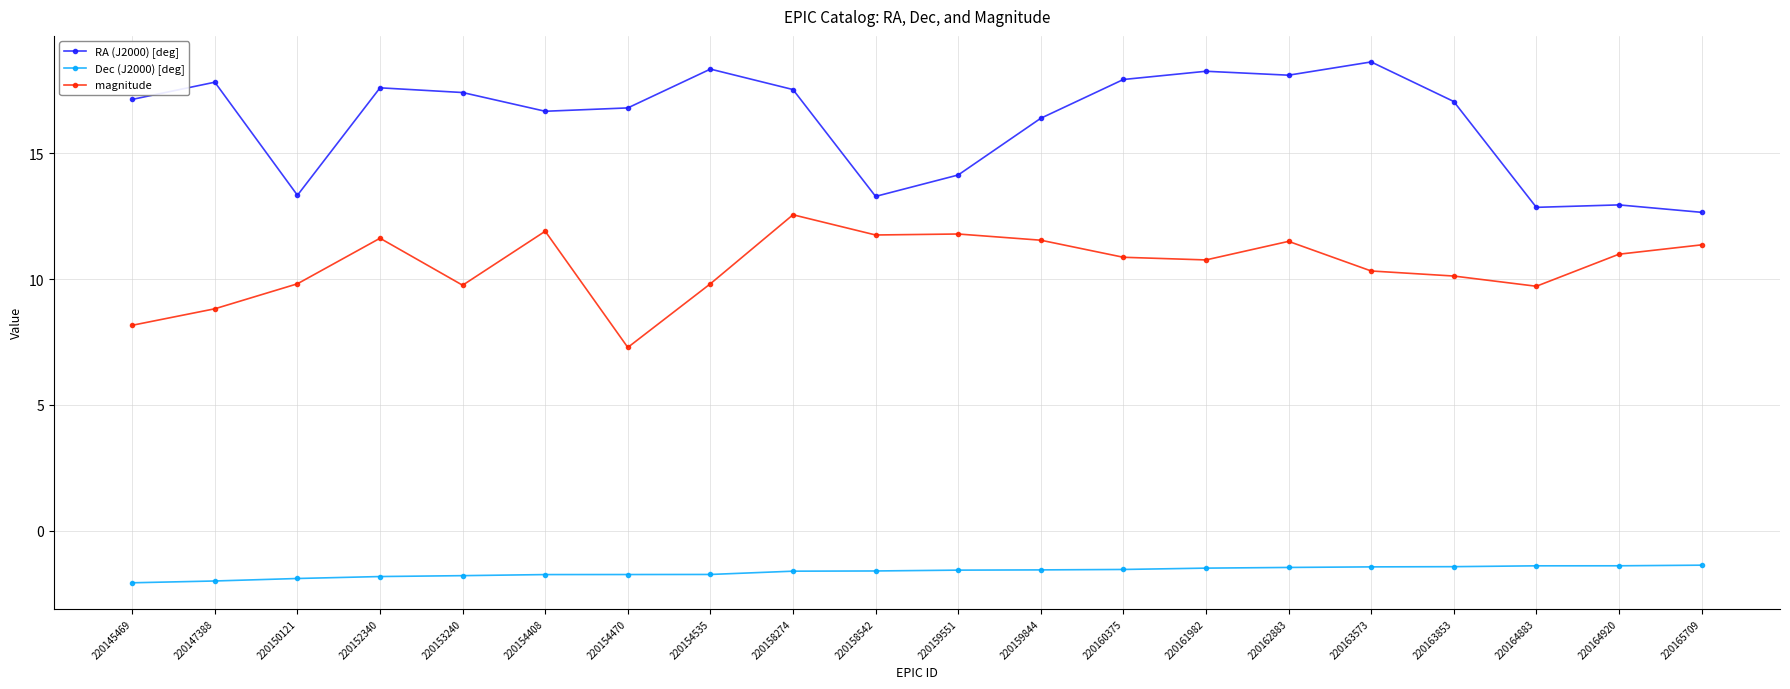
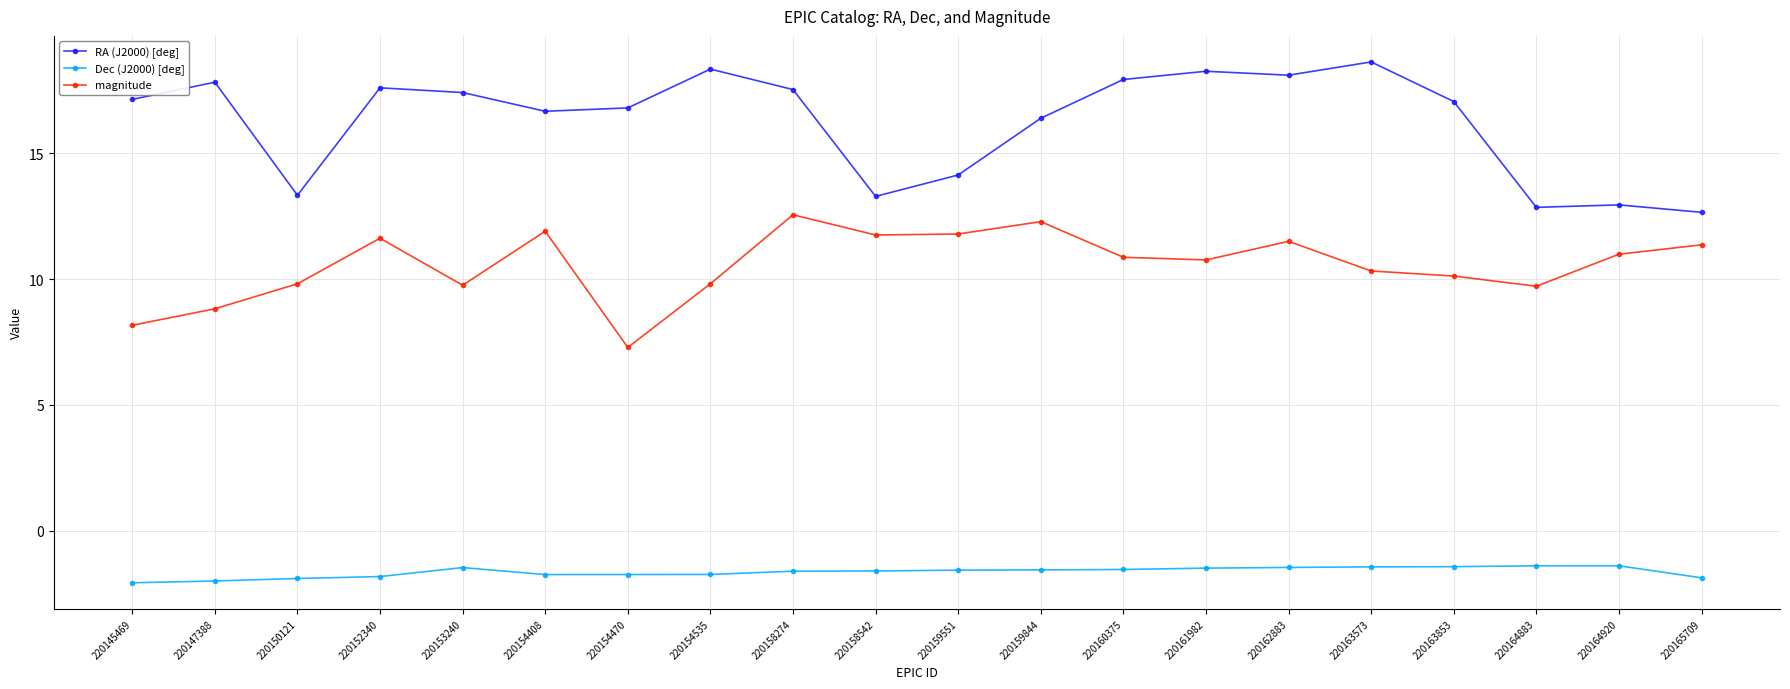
  {
    "RA (J2000) [deg]": {
      "220145469": 17.1,
      "220147388": 17.8,
      "220150121": 13.3,
      "220152340": 17.6,
      "220153240": 17.4,
      "220154408": 16.7,
      "220154470": 16.8,
      "220154535": 18.3,
      "220158274": 17.5,
      "220158542": 13.3,
      "220159551": 14.1,
      "220159844": 16.4,
      "220160375": 17.9,
      "220161982": 18.3,
      "220162883": 18.1,
      "220163573": 18.6,
      "220163853": 17.1,
      "220164883": 12.8,
      "220164920": 12.9,
      "220165709": 12.6
    },
    "Dec (J2000) [deg]": {
      "220145469": -2.1,
      "220147388": -2.0,
      "220150121": -1.9,
      "220152340": -1.8,
-     "220153240": -1.8,
+     "220153240": -1.5,
      "220154408": -1.7,
      "220154470": -1.7,
      "220154535": -1.7,
      "220158274": -1.6,
      "220158542": -1.6,
      "220159551": -1.6,
      "220159844": -1.5,
      "220160375": -1.5,
      "220161982": -1.5,
      "220162883": -1.5,
      "220163573": -1.4,
      "220163853": -1.4,
      "220164883": -1.4,
      "220164920": -1.4,
-     "220165709": -1.4
+     "220165709": -1.9
    },
    "magnitude": {
      "220145469": 8.2,
      "220147388": 8.8,
      "220150121": 9.8,
      "220152340": 11.6,
      "220153240": 9.8,
      "220154408": 11.9,
      "220154470": 7.3,
      "220154535": 9.8,
      "220158274": 12.6,
      "220158542": 11.8,
      "220159551": 11.8,
-     "220159844": 11.5,
+     "220159844": 12.3,
      "220160375": 10.9,
      "220161982": 10.8,
      "220162883": 11.5,
      "220163573": 10.3,
      "220163853": 10.1,
      "220164883": 9.7,
      "220164920": 11.0,
      "220165709": 11.4
    }
  }
